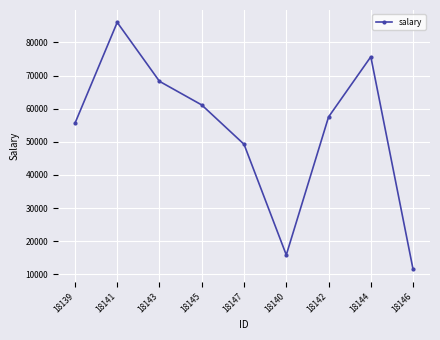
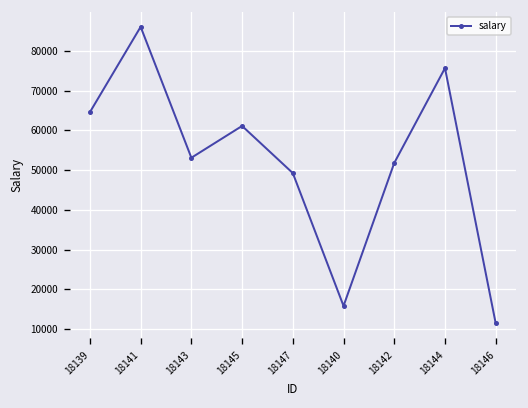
  {
-   "18139": 56000,
+   "18139": 65000,
    "18141": 86000,
-   "18143": 68000,
+   "18143": 53000,
    "18145": 61000,
    "18147": 49000,
    "18140": 16000,
-   "18142": 58000,
+   "18142": 52000,
    "18144": 76000,
    "18146": 11000
  }
